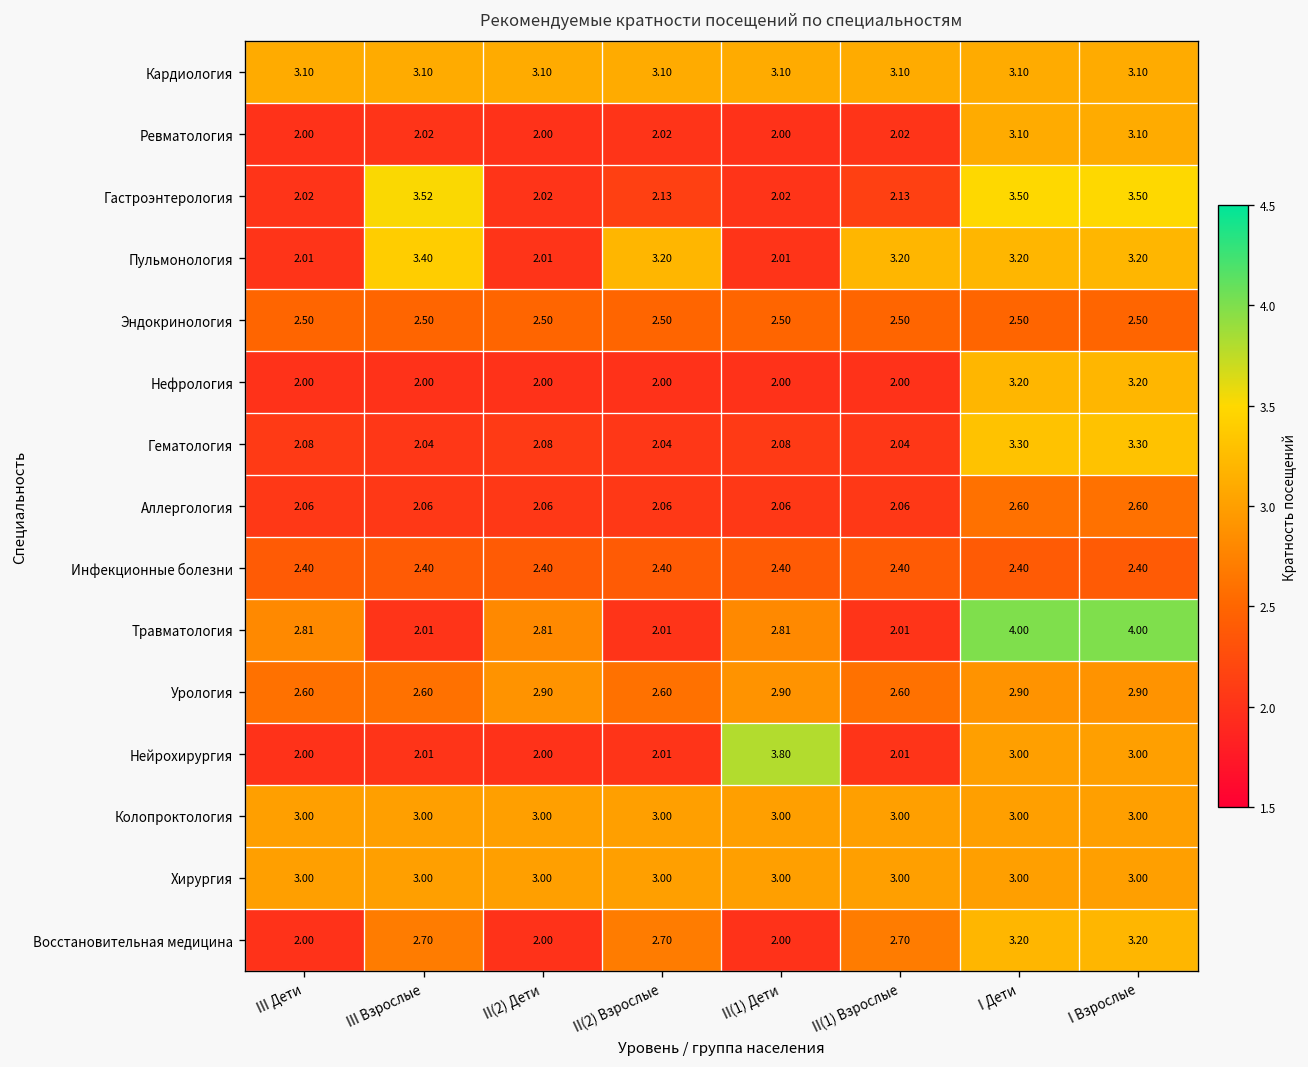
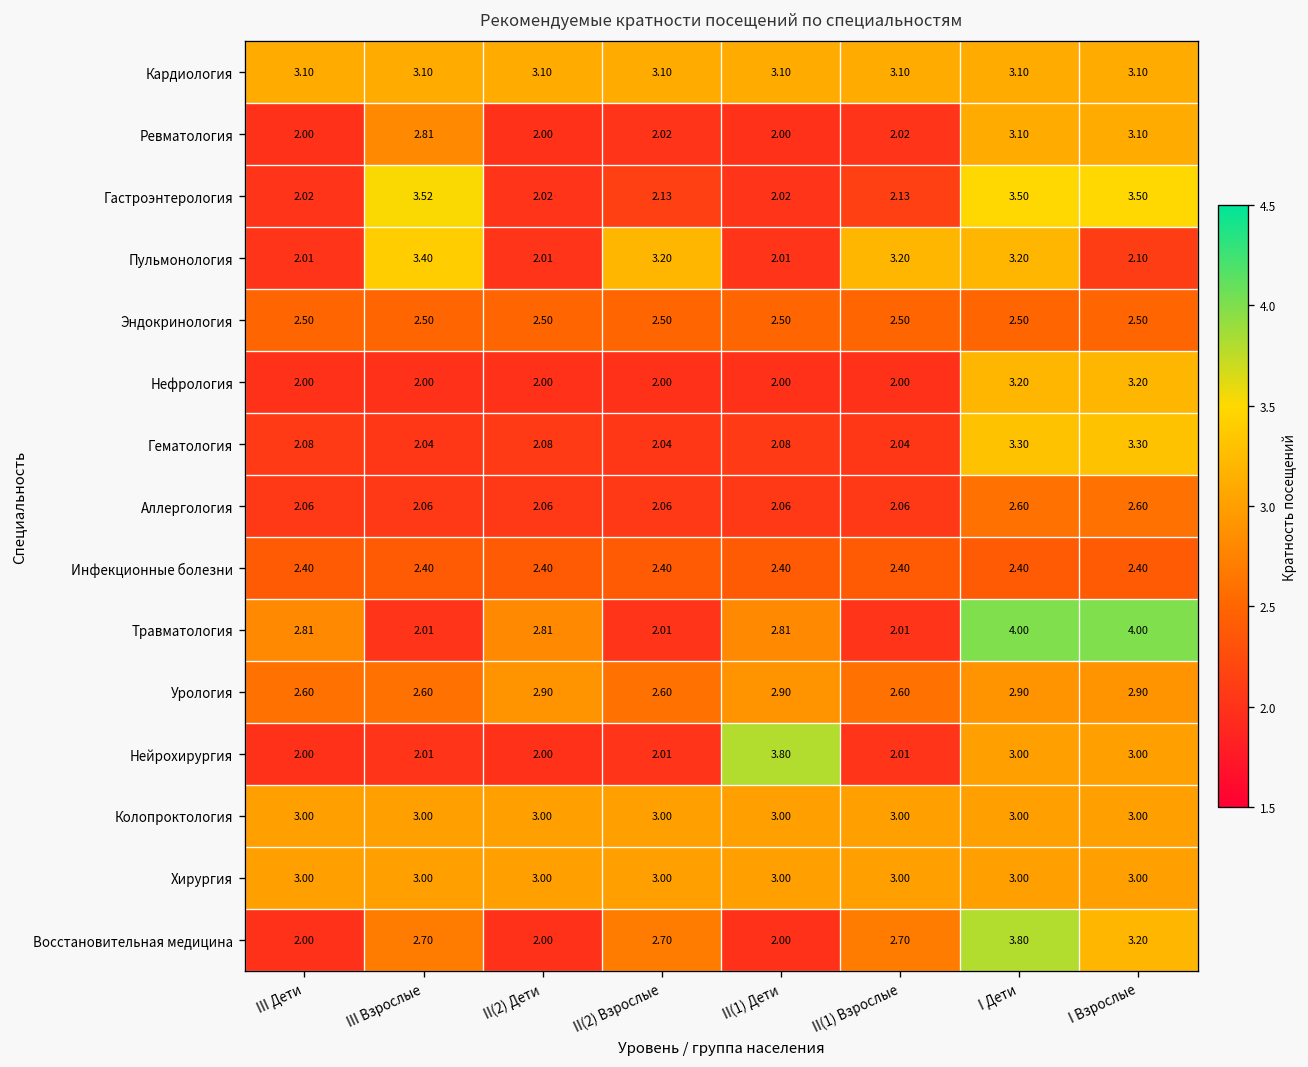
  {
    "Кардиология": {
      "III Дети": 3.10,
      "III Взрослые": 3.10,
      "II(2) Дети": 3.10,
      "II(2) Взрослые": 3.10,
      "II(1) Дети": 3.10,
      "II(1) Взрослые": 3.10,
      "I Дети": 3.10,
      "I Взрослые": 3.10
    },
    "Ревматология": {
      "III Дети": 2.00,
-     "III Взрослые": 2.02,
+     "III Взрослые": 2.81,
      "II(2) Дети": 2.00,
      "II(2) Взрослые": 2.02,
      "II(1) Дети": 2.00,
      "II(1) Взрослые": 2.02,
      "I Дети": 3.10,
      "I Взрослые": 3.10
    },
    "Гастроэнтерология": {
      "III Дети": 2.02,
      "III Взрослые": 3.52,
      "II(2) Дети": 2.02,
      "II(2) Взрослые": 2.13,
      "II(1) Дети": 2.02,
      "II(1) Взрослые": 2.13,
      "I Дети": 3.50,
      "I Взрослые": 3.50
    },
    "Пульмонология": {
      "III Дети": 2.01,
      "III Взрослые": 3.40,
      "II(2) Дети": 2.01,
      "II(2) Взрослые": 3.20,
      "II(1) Дети": 2.01,
      "II(1) Взрослые": 3.20,
      "I Дети": 3.20,
-     "I Взрослые": 3.20
+     "I Взрослые": 2.10
    },
    "Эндокринология": {
      "III Дети": 2.50,
      "III Взрослые": 2.50,
      "II(2) Дети": 2.50,
      "II(2) Взрослые": 2.50,
      "II(1) Дети": 2.50,
      "II(1) Взрослые": 2.50,
      "I Дети": 2.50,
      "I Взрослые": 2.50
    },
    "Нефрология": {
      "III Дети": 2.00,
      "III Взрослые": 2.00,
      "II(2) Дети": 2.00,
      "II(2) Взрослые": 2.00,
      "II(1) Дети": 2.00,
      "II(1) Взрослые": 2.00,
      "I Дети": 3.20,
      "I Взрослые": 3.20
    },
    "Гематология": {
      "III Дети": 2.08,
      "III Взрослые": 2.04,
      "II(2) Дети": 2.08,
      "II(2) Взрослые": 2.04,
      "II(1) Дети": 2.08,
      "II(1) Взрослые": 2.04,
      "I Дети": 3.30,
      "I Взрослые": 3.30
    },
    "Аллергология": {
      "III Дети": 2.06,
      "III Взрослые": 2.06,
      "II(2) Дети": 2.06,
      "II(2) Взрослые": 2.06,
      "II(1) Дети": 2.06,
      "II(1) Взрослые": 2.06,
      "I Дети": 2.60,
      "I Взрослые": 2.60
    },
    "Инфекционные болезни": {
      "III Дети": 2.40,
      "III Взрослые": 2.40,
      "II(2) Дети": 2.40,
      "II(2) Взрослые": 2.40,
      "II(1) Дети": 2.40,
      "II(1) Взрослые": 2.40,
      "I Дети": 2.40,
      "I Взрослые": 2.40
    },
    "Травматология": {
      "III Дети": 2.81,
      "III Взрослые": 2.01,
      "II(2) Дети": 2.81,
      "II(2) Взрослые": 2.01,
      "II(1) Дети": 2.81,
      "II(1) Взрослые": 2.01,
      "I Дети": 4.00,
      "I Взрослые": 4.00
    },
    "Урология": {
      "III Дети": 2.60,
      "III Взрослые": 2.60,
      "II(2) Дети": 2.90,
      "II(2) Взрослые": 2.60,
      "II(1) Дети": 2.90,
      "II(1) Взрослые": 2.60,
      "I Дети": 2.90,
      "I Взрослые": 2.90
    },
    "Нейрохирургия": {
      "III Дети": 2.00,
      "III Взрослые": 2.01,
      "II(2) Дети": 2.00,
      "II(2) Взрослые": 2.01,
      "II(1) Дети": 3.80,
      "II(1) Взрослые": 2.01,
      "I Дети": 3.00,
      "I Взрослые": 3.00
    },
    "Колопроктология": {
      "III Дети": 3.00,
      "III Взрослые": 3.00,
      "II(2) Дети": 3.00,
      "II(2) Взрослые": 3.00,
      "II(1) Дети": 3.00,
      "II(1) Взрослые": 3.00,
      "I Дети": 3.00,
      "I Взрослые": 3.00
    },
    "Хирургия": {
      "III Дети": 3.00,
      "III Взрослые": 3.00,
      "II(2) Дети": 3.00,
      "II(2) Взрослые": 3.00,
      "II(1) Дети": 3.00,
      "II(1) Взрослые": 3.00,
      "I Дети": 3.00,
      "I Взрослые": 3.00
    },
    "Восстановительная медицина": {
      "III Дети": 2.00,
      "III Взрослые": 2.70,
      "II(2) Дети": 2.00,
      "II(2) Взрослые": 2.70,
      "II(1) Дети": 2.00,
      "II(1) Взрослые": 2.70,
-     "I Дети": 3.20,
+     "I Дети": 3.80,
      "I Взрослые": 3.20
    }
  }
